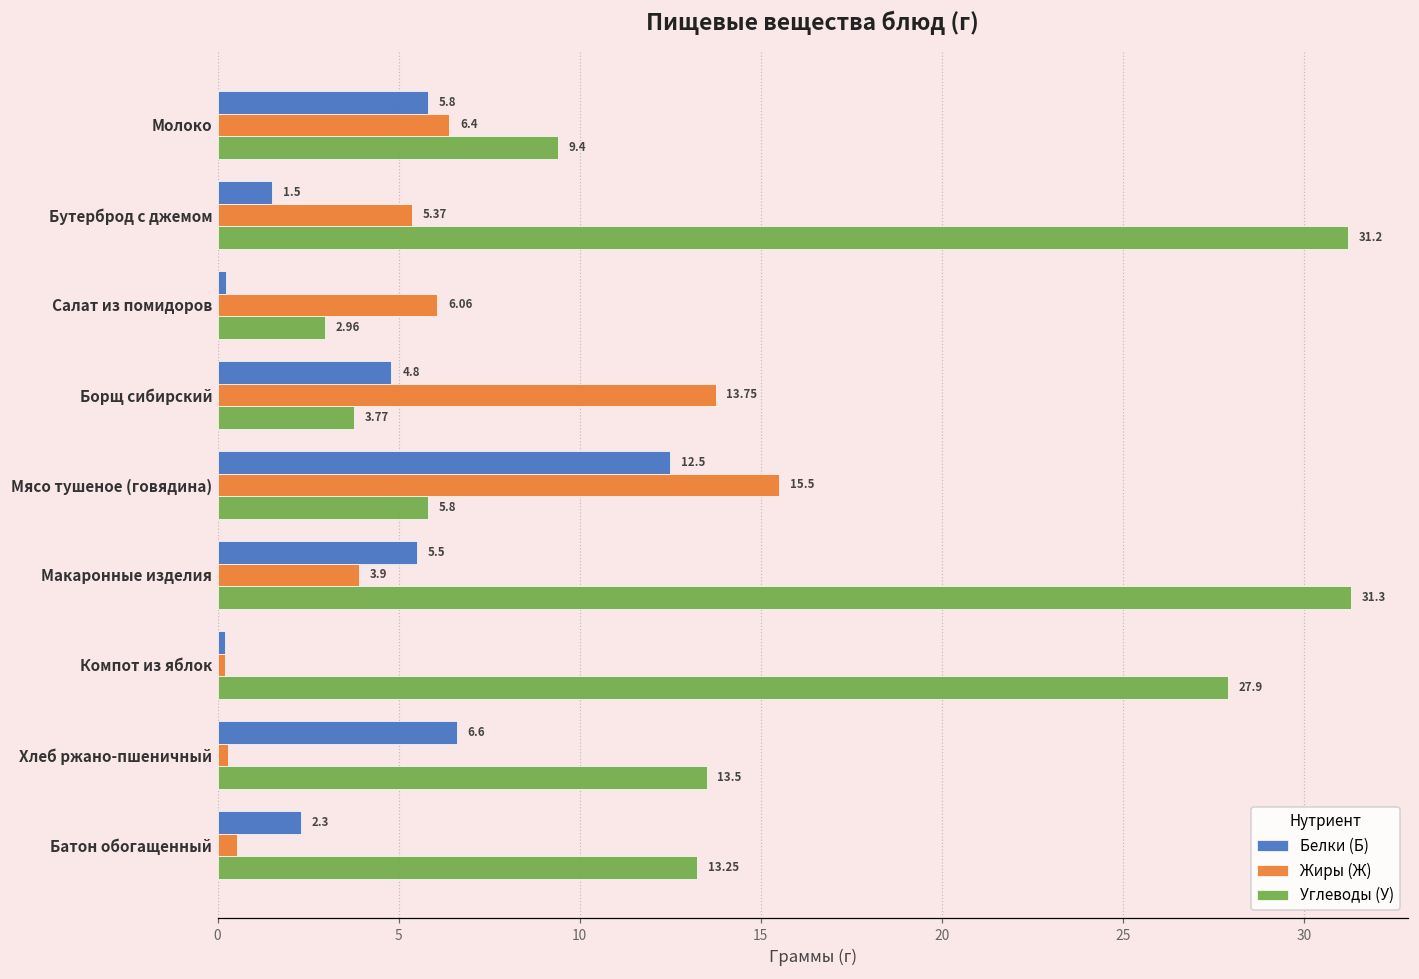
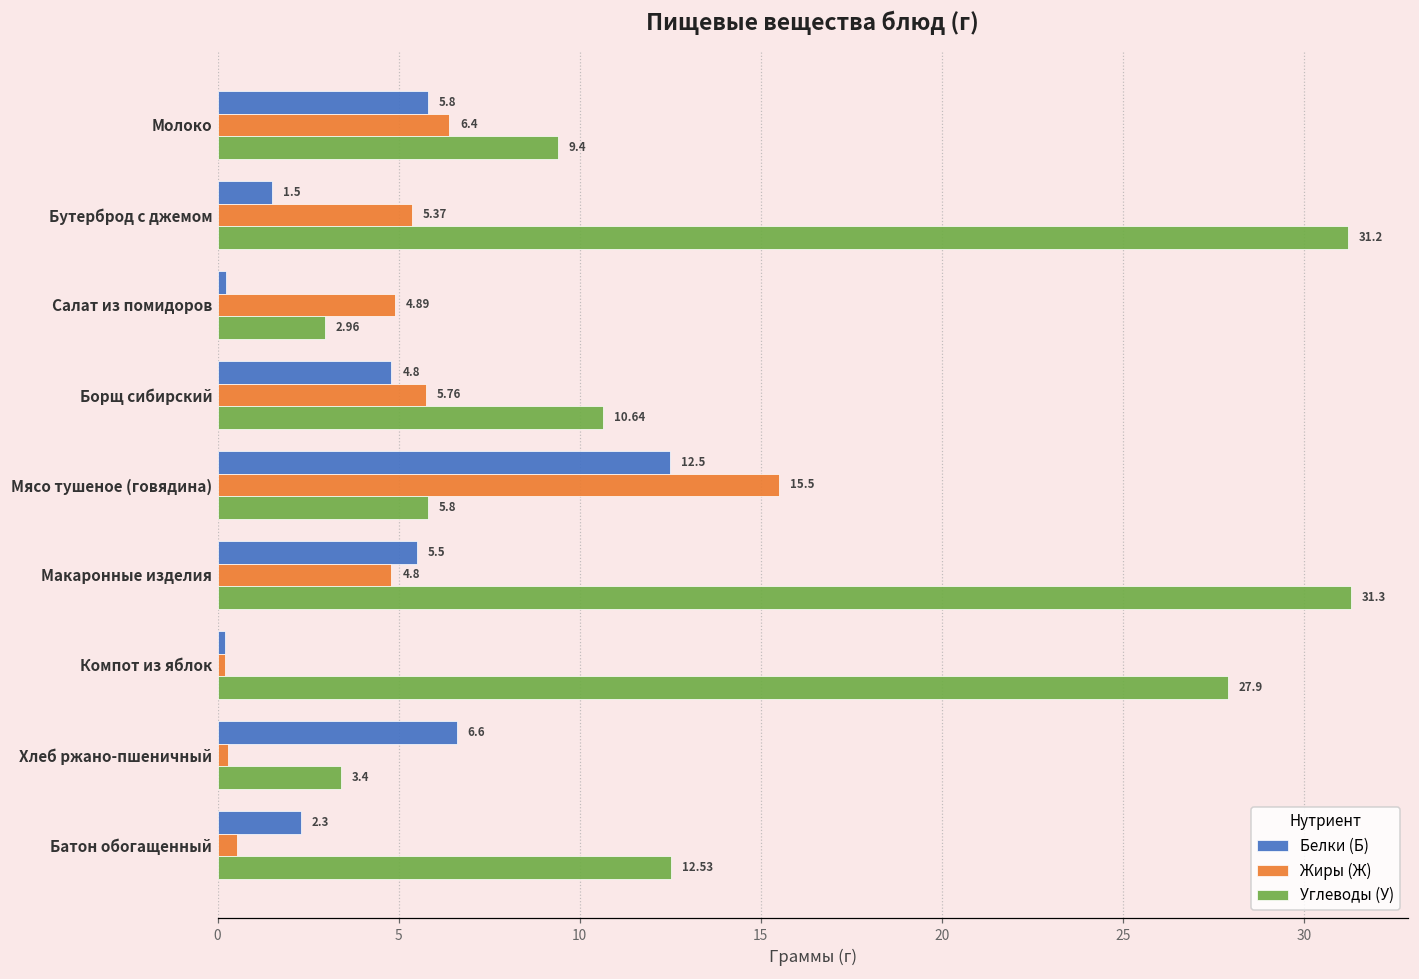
  {
    "Белки (Б)": {
      "Молоко": 5.8,
      "Бутерброд с джемом": 1.5,
      "Борщ сибирский": 4.8,
      "Мясо тушеное (говядина)": 12.5,
      "Макаронные изделия": 5.5,
      "Хлеб ржано-пшеничный": 6.6,
      "Батон обогащенный": 2.3
    },
    "Жиры (Ж)": {
      "Молоко": 6.4,
      "Бутерброд с джемом": 5.37,
-     "Салат из помидоров": 6.06,
-     "Борщ сибирский": 13.75,
+     "Салат из помидоров": 4.89,
+     "Борщ сибирский": 5.76,
      "Мясо тушеное (говядина)": 15.5,
-     "Макаронные изделия": 3.9
+     "Макаронные изделия": 4.8
    },
    "Углеводы (У)": {
      "Молоко": 9.4,
      "Бутерброд с джемом": 31.2,
      "Салат из помидоров": 2.96,
-     "Борщ сибирский": 3.77,
+     "Борщ сибирский": 10.64,
      "Мясо тушеное (говядина)": 5.8,
      "Макаронные изделия": 31.3,
      "Компот из яблок": 27.9,
-     "Хлеб ржано-пшеничный": 13.5,
-     "Батон обогащенный": 13.25
+     "Хлеб ржано-пшеничный": 3.4,
+     "Батон обогащенный": 12.53
    }
  }
